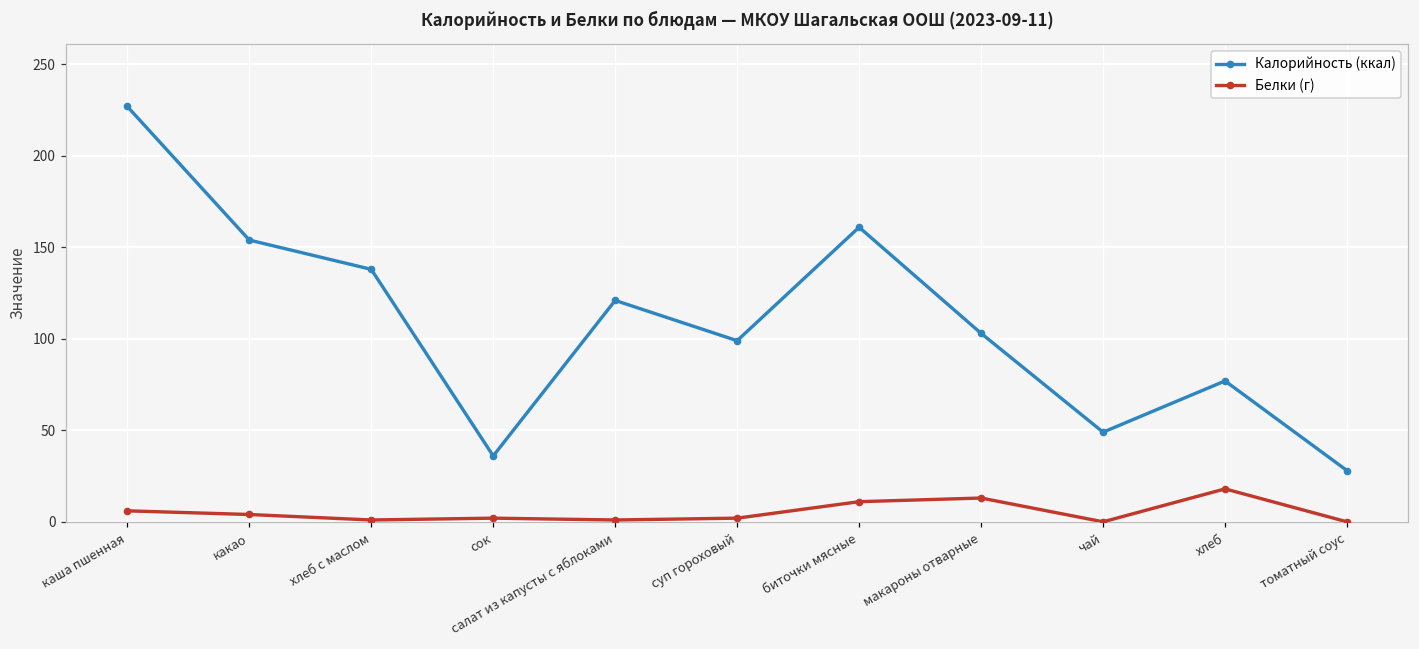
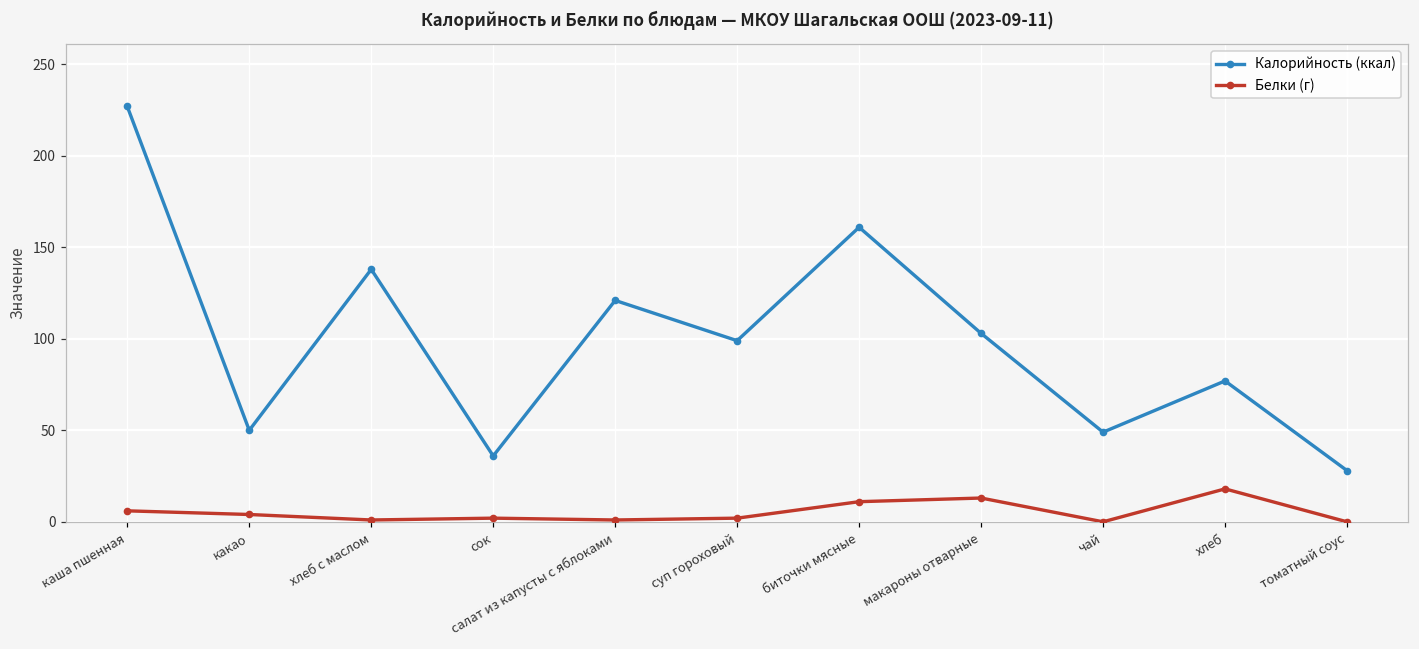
  {
    "Калорийность (ккал)": {
      "каша пшенная": 227,
-     "какао": 154,
+     "какао": 50,
      "хлеб с маслом": 138,
      "сок": 36,
      "салат из капусты с яблоками": 121,
      "суп гороховый": 99,
      "биточки мясные": 161,
      "макароны отварные": 103,
      "чай": 49,
      "хлеб": 77,
      "томатный соус": 28
    },
    "Белки (г)": {
      "каша пшенная": 6,
      "какао": 4,
      "хлеб с маслом": 1,
      "сок": 2,
      "салат из капусты с яблоками": 1,
      "суп гороховый": 2,
      "биточки мясные": 11,
      "макароны отварные": 13,
      "чай": 0,
      "хлеб": 18,
      "томатный соус": 0
    }
  }
